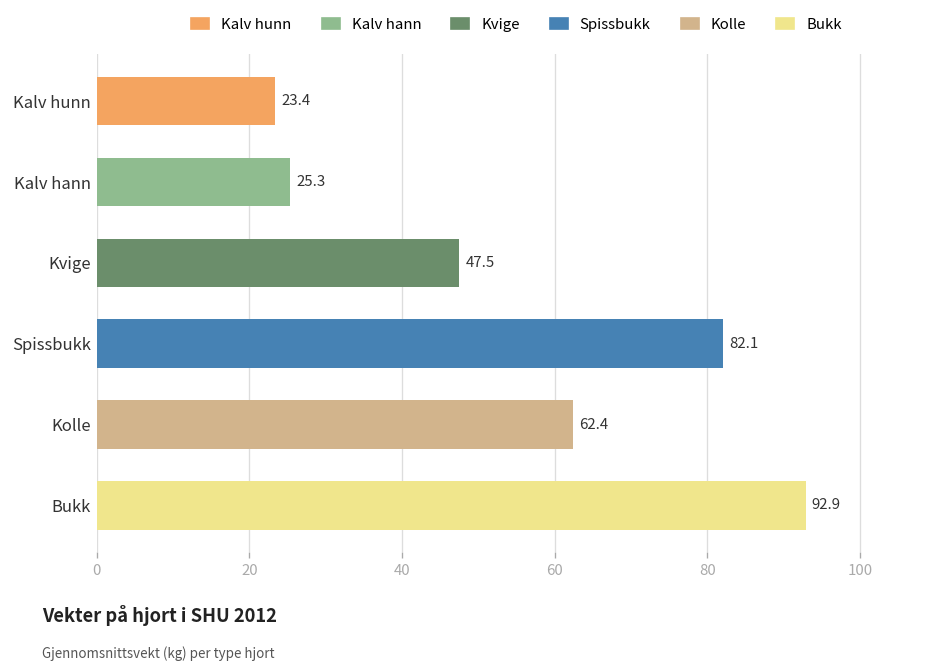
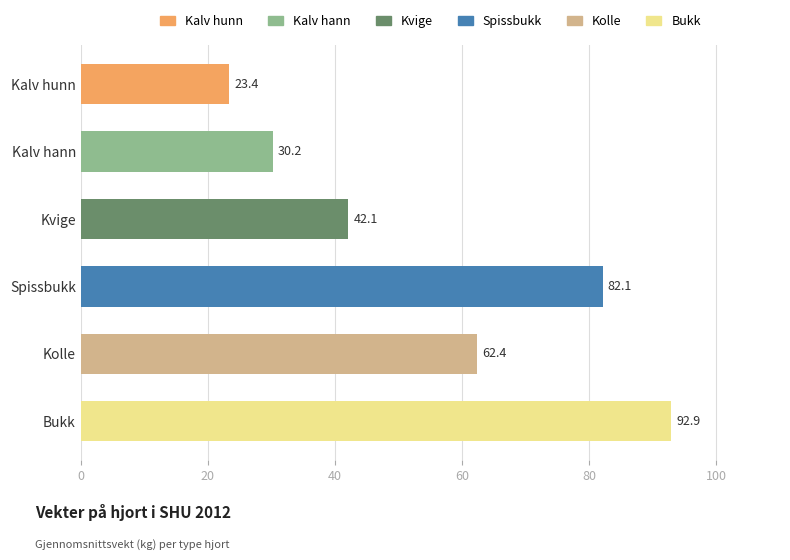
  {
    "Kalv hunn": 23.4,
-   "Kalv hann": 25.3,
-   "Kvige": 47.5,
+   "Kalv hann": 30.2,
+   "Kvige": 42.1,
    "Spissbukk": 82.1,
    "Kolle": 62.4,
    "Bukk": 92.9
  }
